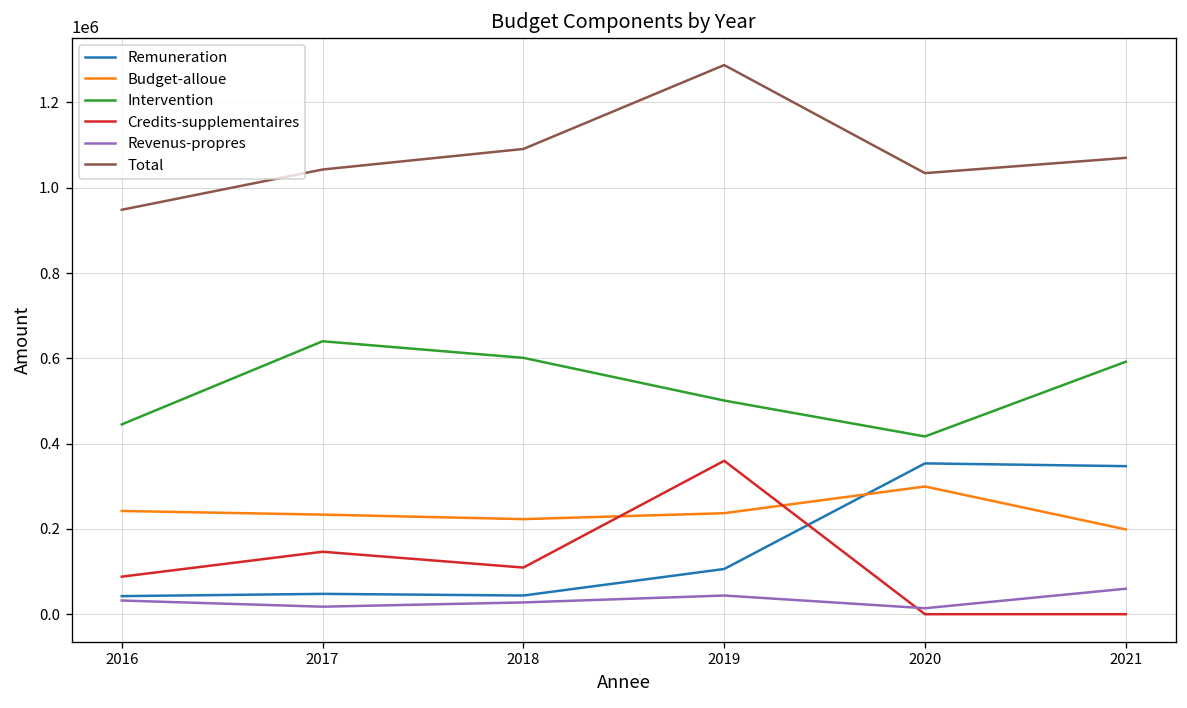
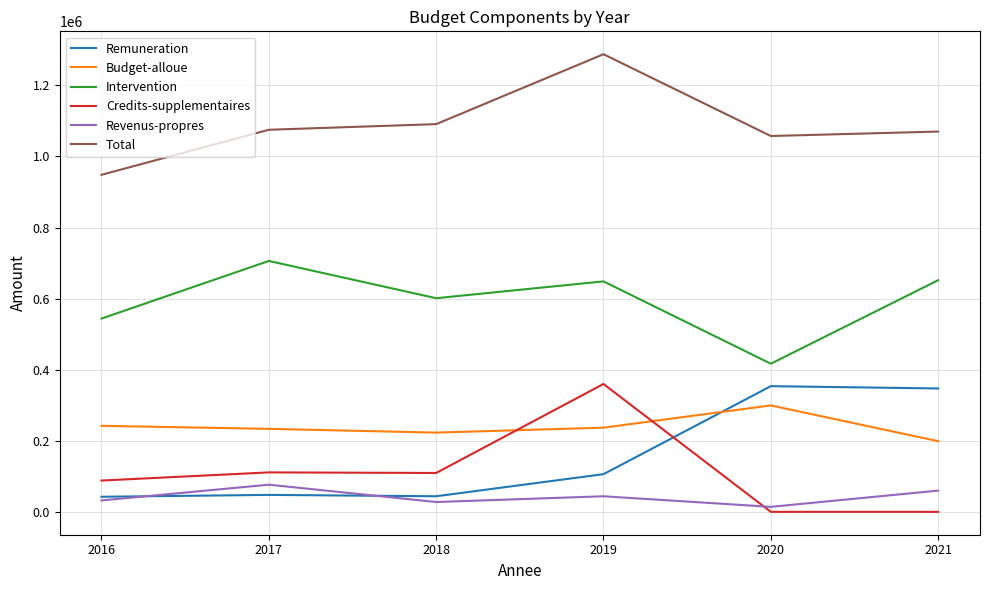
  {
    "Remuneration": {
      "2016": 40000,
      "2017": 50000,
      "2018": 40000,
      "2019": 110000,
      "2020": 350000,
      "2021": 350000
    },
    "Budget-alloue": {
      "2016": 240000,
      "2017": 230000,
      "2018": 220000,
      "2019": 240000,
      "2020": 300000,
      "2021": 200000
    },
    "Intervention": {
-     "2016": 450000,
-     "2017": 640000,
+     "2016": 540000,
+     "2017": 710000,
      "2018": 600000,
-     "2019": 500000,
+     "2019": 650000,
      "2020": 420000,
-     "2021": 590000
+     "2021": 650000
    },
    "Credits-supplementaires": {
      "2016": 90000,
-     "2017": 150000,
+     "2017": 110000,
      "2018": 110000,
      "2019": 360000,
      "2020": 0,
      "2021": 0
    },
    "Revenus-propres": {
      "2016": 30000,
-     "2017": 20000,
+     "2017": 80000,
      "2018": 30000,
      "2019": 40000,
      "2020": 10000,
      "2021": 60000
    },
    "Total": {
      "2016": 950000,
-     "2017": 1040000,
+     "2017": 1080000,
      "2018": 1090000,
      "2019": 1290000,
-     "2020": 1030000,
+     "2020": 1060000,
      "2021": 1070000
    }
  }
